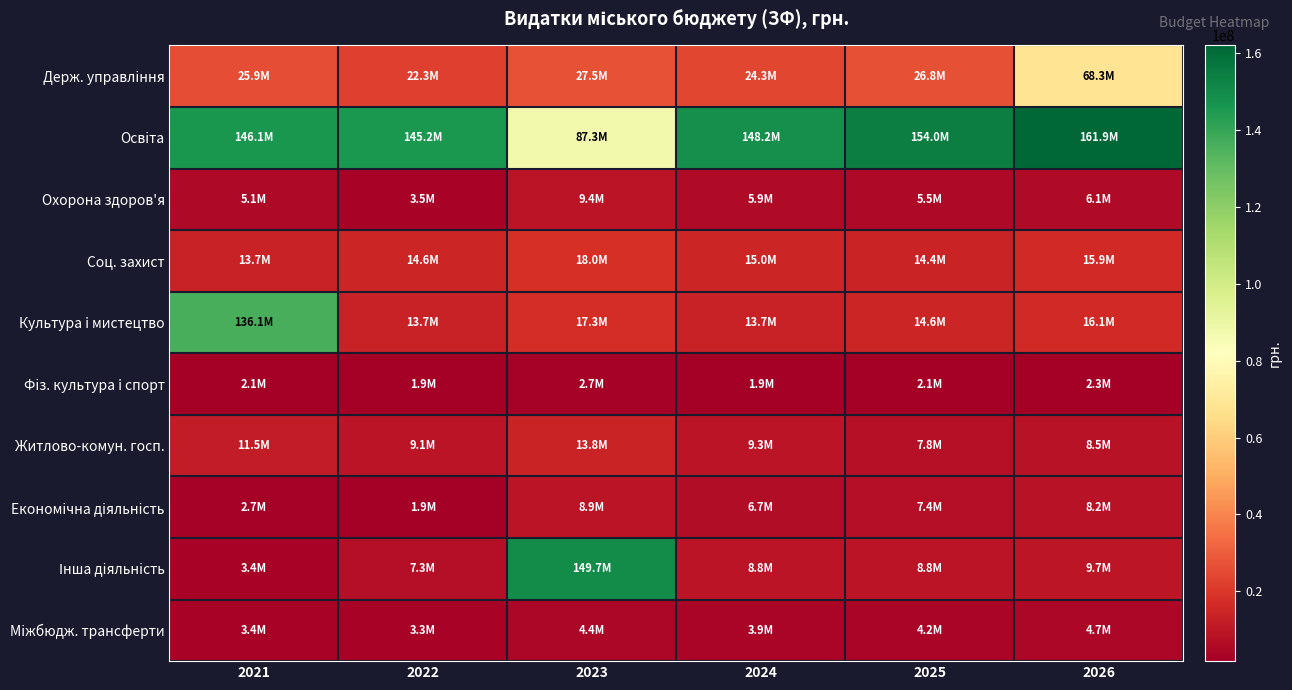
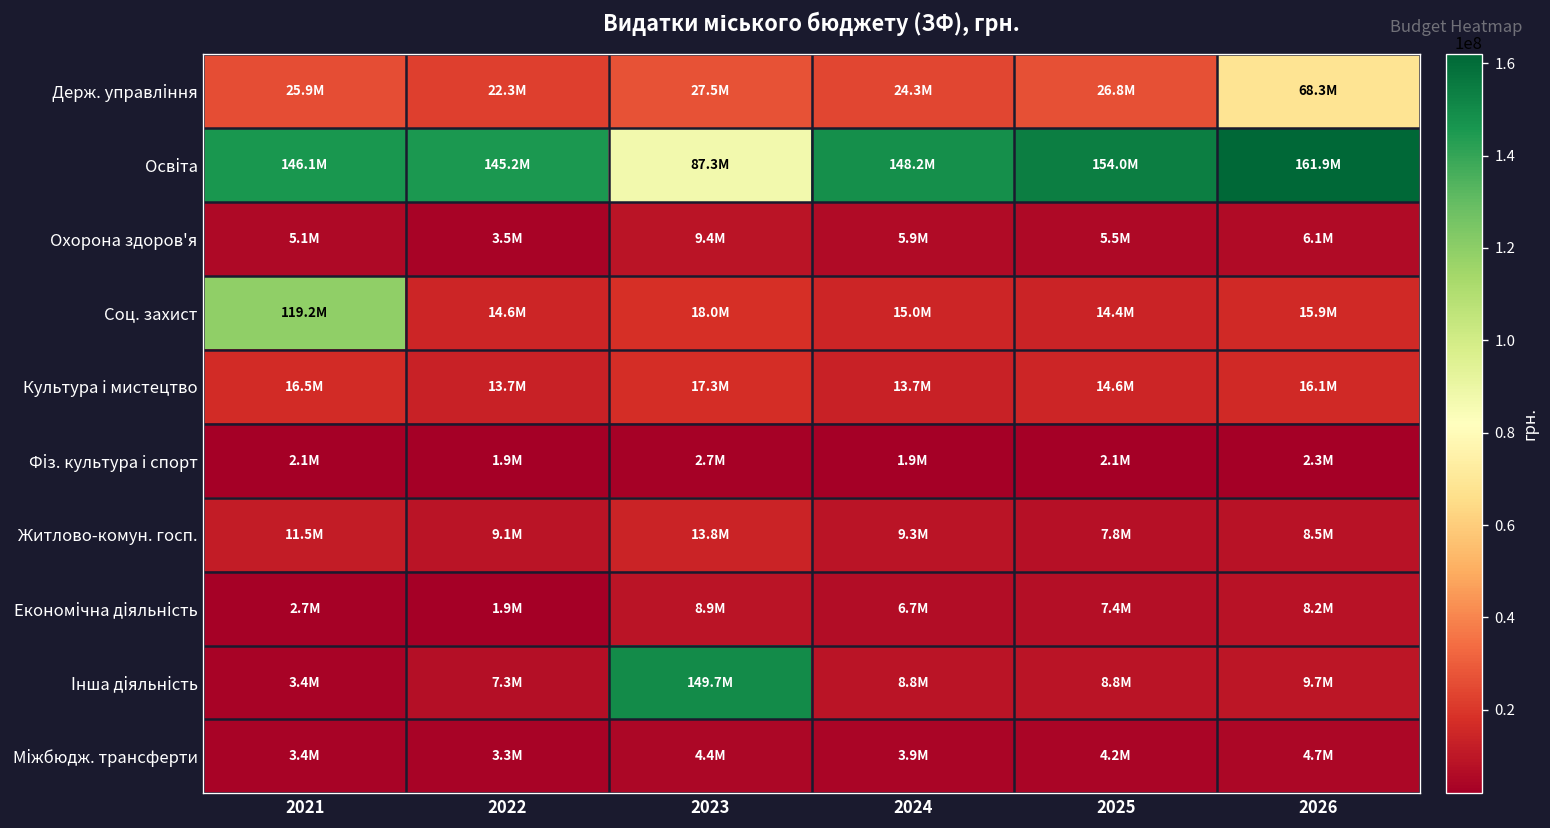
  {
    "Держ. управління": {
      "2021": "25.9M",
      "2022": "22.3M",
      "2023": "27.5M",
      "2024": "24.3M",
      "2025": "26.8M",
      "2026": "68.3M"
    },
    "Освіта": {
      "2021": "146.1M",
      "2022": "145.2M",
      "2023": "87.3M",
      "2024": "148.2M",
      "2025": "154.0M",
      "2026": "161.9M"
    },
    "Охорона здоров'я": {
      "2021": "5.1M",
      "2022": "3.5M",
      "2023": "9.4M",
      "2024": "5.9M",
      "2025": "5.5M",
      "2026": "6.1M"
    },
    "Соц. захист": {
-     "2021": "13.7M",
+     "2021": "119.2M",
      "2022": "14.6M",
      "2023": "18.0M",
      "2024": "15.0M",
      "2025": "14.4M",
      "2026": "15.9M"
    },
    "Культура i мистецтво": {
-     "2021": "136.1M",
+     "2021": "16.5M",
      "2022": "13.7M",
      "2023": "17.3M",
      "2024": "13.7M",
      "2025": "14.6M",
      "2026": "16.1M"
    },
    "Фіз. культура i спорт": {
      "2021": "2.1M",
      "2022": "1.9M",
      "2023": "2.7M",
      "2024": "1.9M",
      "2025": "2.1M",
      "2026": "2.3M"
    },
    "Житлово-комун. госп.": {
      "2021": "11.5M",
      "2022": "9.1M",
      "2023": "13.8M",
      "2024": "9.3M",
      "2025": "7.8M",
      "2026": "8.5M"
    },
    "Економічна діяльність": {
      "2021": "2.7M",
      "2022": "1.9M",
      "2023": "8.9M",
      "2024": "6.7M",
      "2025": "7.4M",
      "2026": "8.2M"
    },
    "Інша діяльність": {
      "2021": "3.4M",
      "2022": "7.3M",
      "2023": "149.7M",
      "2024": "8.8M",
      "2025": "8.8M",
      "2026": "9.7M"
    },
    "Міжбюдж. трансферти": {
      "2021": "3.4M",
      "2022": "3.3M",
      "2023": "4.4M",
      "2024": "3.9M",
      "2025": "4.2M",
      "2026": "4.7M"
    }
  }
